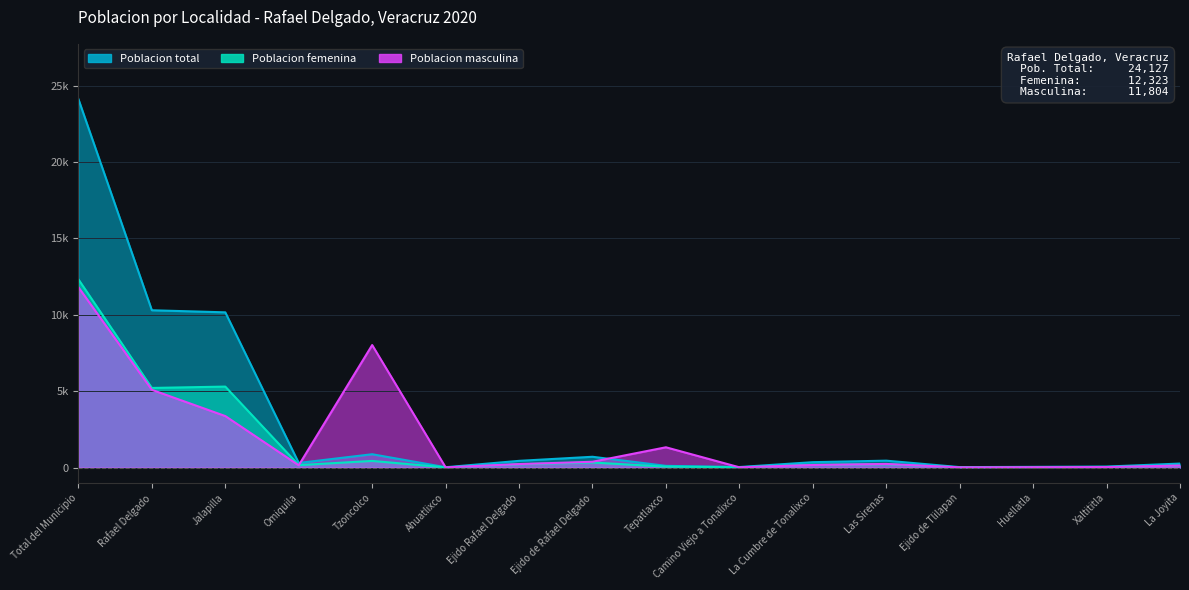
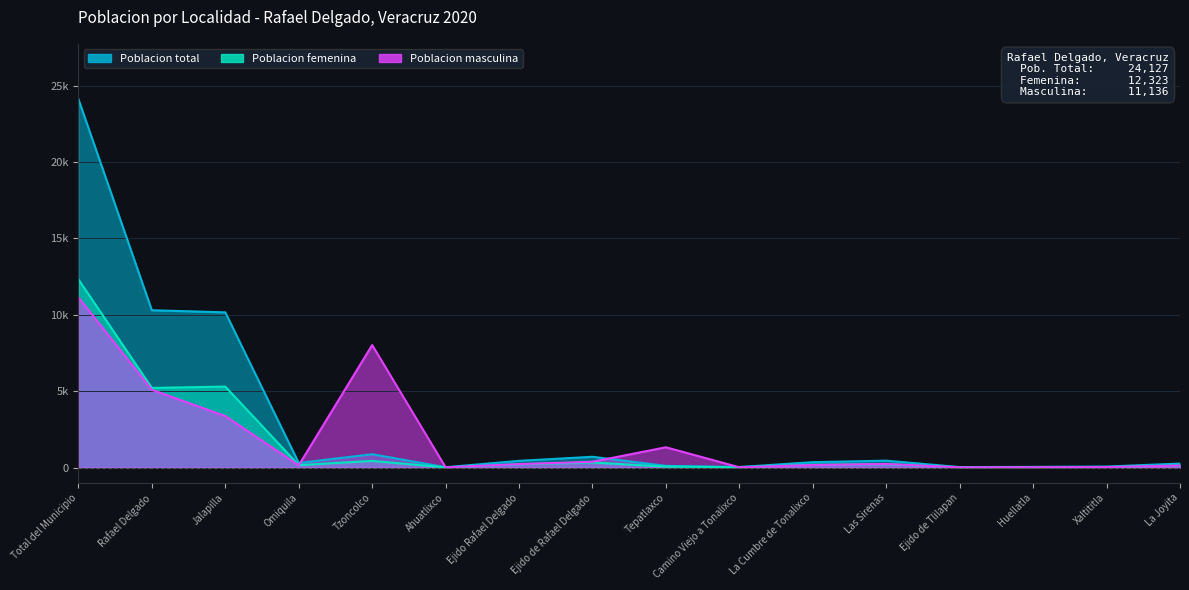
  {
    "Poblacion masculina": {
-     "Total del Municipio": "11,804"
+     "Total del Municipio": "11,136"
    }
  }
